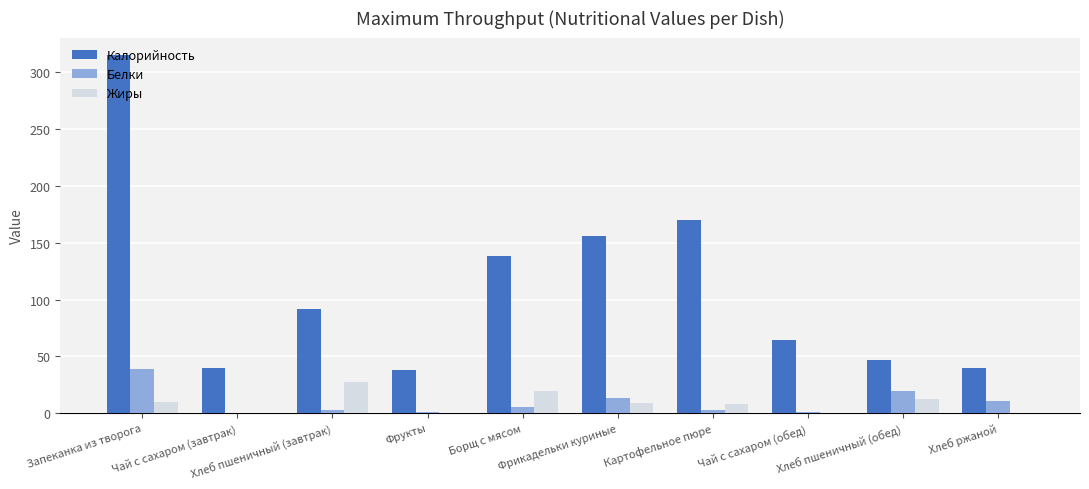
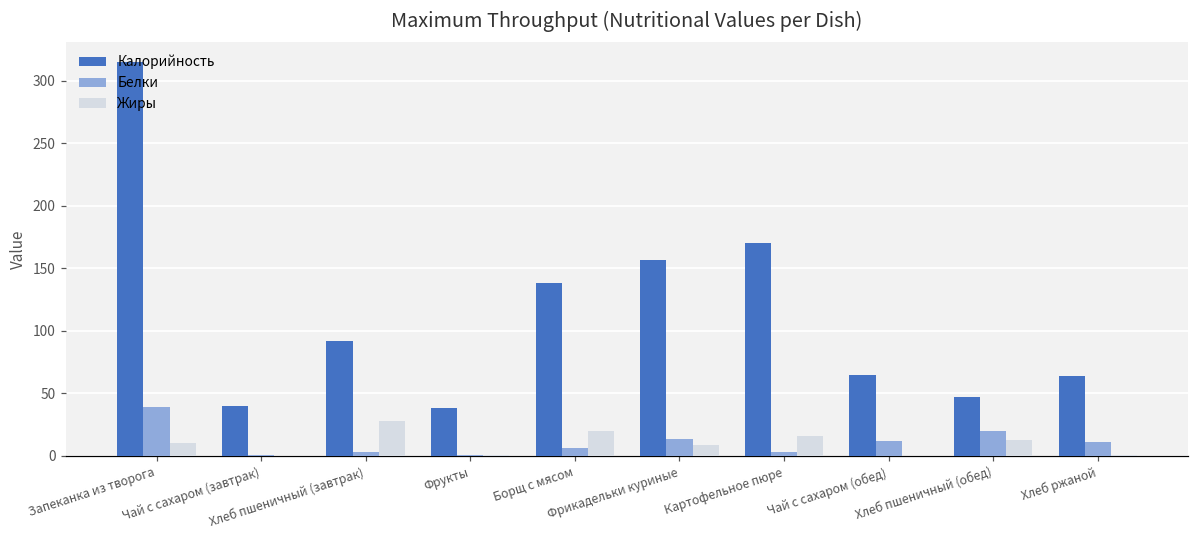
  {
    "Калорийность": {
      "Запеканка из творога": 315,
      "Чай с сахаром (завтрак)": 40,
      "Хлеб пшеничный (завтрак)": 92,
      "Фрукты": 38,
      "Борщ с мясом": 138,
      "Фрикадельки куриные": 156,
      "Картофельное пюре": 170,
      "Чай с сахаром (обед)": 64,
      "Хлеб пшеничный (обед)": 47,
-     "Хлеб ржаной": 40
+     "Хлеб ржаной": 64
    },
    "Белки": {
      "Запеканка из творога": 39,
      "Хлеб пшеничный (завтрак)": 3,
      "Борщ с мясом": 6,
      "Фрикадельки куриные": 13,
      "Картофельное пюре": 3,
-     "Чай с сахаром (обед)": 1,
+     "Чай с сахаром (обед)": 11,
      "Хлеб пшеничный (обед)": 19,
      "Хлеб ржаной": 11
    },
    "Жиры": {
      "Запеканка из творога": 10,
      "Чай с сахаром (завтрак)": 0,
      "Хлеб пшеничный (завтрак)": 27,
      "Борщ с мясом": 19,
      "Фрикадельки куриные": 9,
-     "Картофельное пюре": 8,
+     "Картофельное пюре": 16,
      "Хлеб пшеничный (обед)": 12
    }
  }
